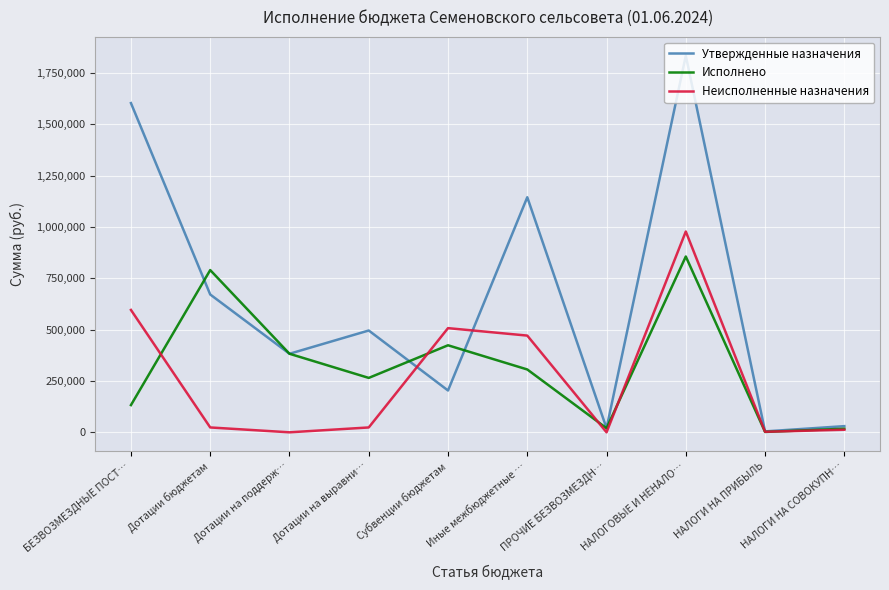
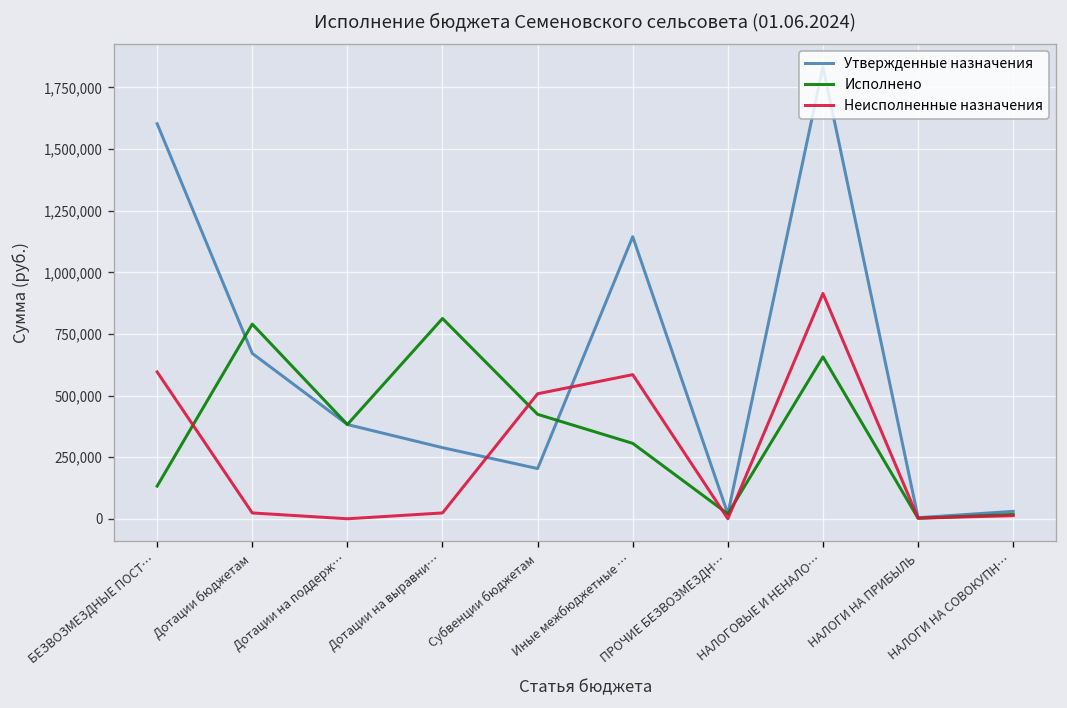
  {
    "Утвержденные назначения": {
      "БЕЗВОЗМЕЗДНЫЕ ПОСТ…": "1,600,000",
      "Дотации бюджетам": "670,000",
-     "Дотации на выравни…": "500,000",
+     "Дотации на выравни…": "290,000",
      "Субвенции бюджетам": "200,000",
      "Иные межбюджетные …": "1,140,000",
      "НАЛОГИ НА СОВОКУПН…": "30,000"
    },
    "Исполнено": {
      "БЕЗВОЗМЕЗДНЫЕ ПОСТ…": "130,000",
      "Дотации бюджетам": "790,000",
-     "Дотации на выравни…": "260,000",
+     "Дотации на выравни…": "810,000",
      "Субвенции бюджетам": "420,000",
      "Иные межбюджетные …": "310,000",
-     "НАЛОГОВЫЕ И НЕНАЛО…": "860,000"
+     "НАЛОГОВЫЕ И НЕНАЛО…": "660,000"
    },
    "Неисполненные назначения": {
      "БЕЗВОЗМЕЗДНЫЕ ПОСТ…": "600,000",
      "Дотации бюджетам": "20,000",
      "Дотации на поддерж…": "0",
      "Дотации на выравни…": "20,000",
      "Субвенции бюджетам": "510,000",
-     "Иные межбюджетные …": "470,000",
+     "Иные межбюджетные …": "580,000",
      "ПРОЧИЕ БЕЗВОЗМЕЗДН…": "0",
-     "НАЛОГОВЫЕ И НЕНАЛО…": "980,000"
+     "НАЛОГОВЫЕ И НЕНАЛО…": "910,000"
    }
  }
